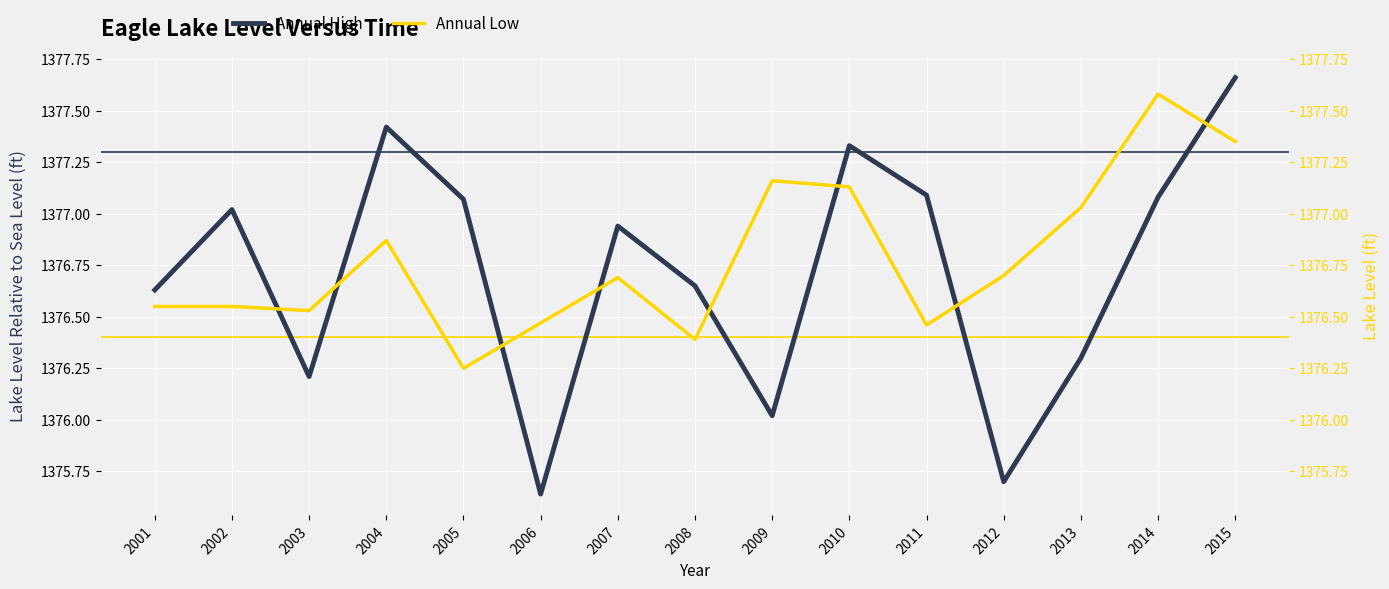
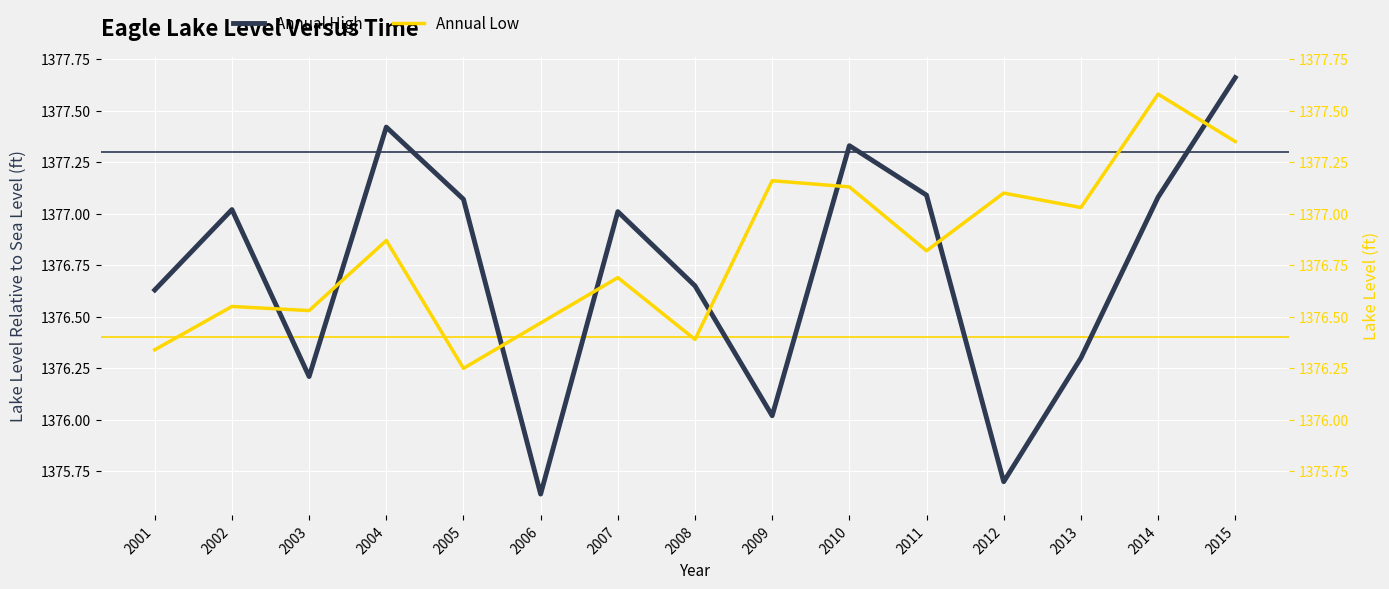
  {
    "Annual High": {
      "2001": 1376.63,
      "2002": 1377.02,
      "2003": 1376.21,
      "2004": 1377.42,
      "2005": 1377.07,
      "2006": 1375.64,
-     "2007": 1376.94,
+     "2007": 1377.01,
      "2008": 1376.65,
      "2009": 1376.02,
      "2010": 1377.33,
      "2011": 1377.09,
      "2012": 1375.70,
      "2013": 1376.30,
      "2014": 1377.08,
      "2015": 1377.66
    },
    "Annual Low": {
-     "2001": 1376.55,
+     "2001": 1376.34,
      "2002": 1376.55,
      "2003": 1376.53,
      "2004": 1376.87,
      "2005": 1376.25,
      "2006": 1376.47,
      "2007": 1376.69,
      "2008": 1376.39,
      "2009": 1377.16,
      "2010": 1377.13,
-     "2011": 1376.46,
-     "2012": 1376.7,
+     "2011": 1376.82,
+     "2012": 1377.1,
      "2013": 1377.03,
      "2014": 1377.58,
      "2015": 1377.35
    }
  }
